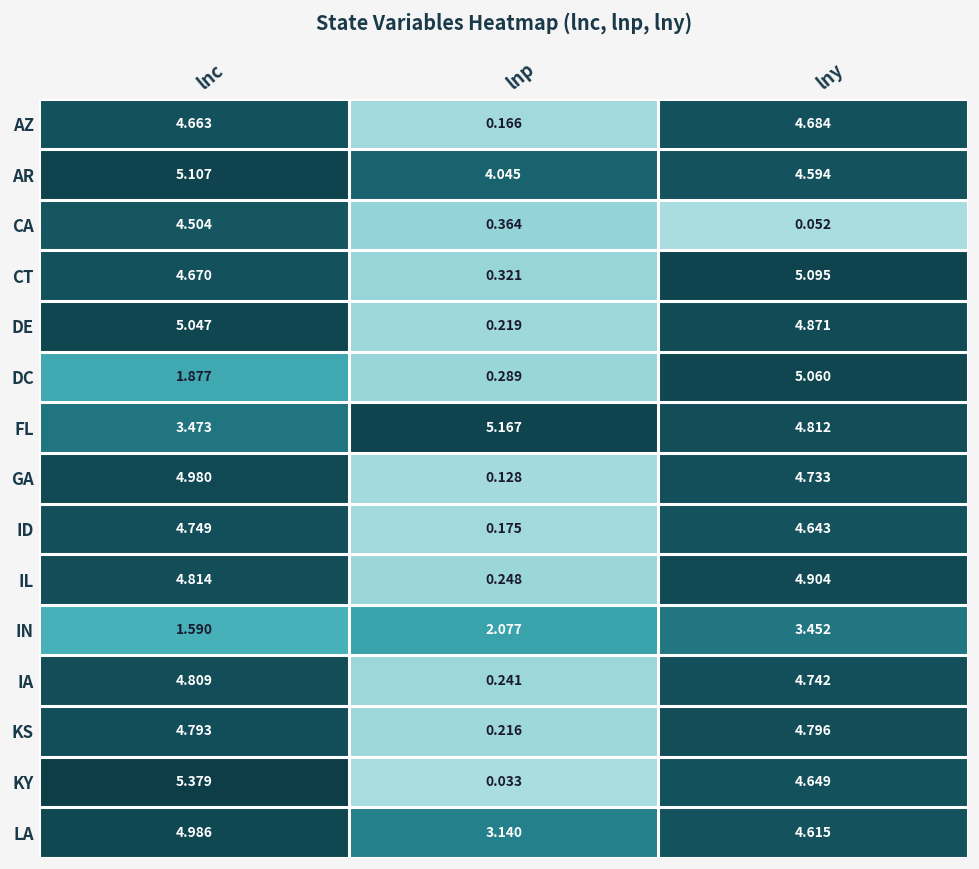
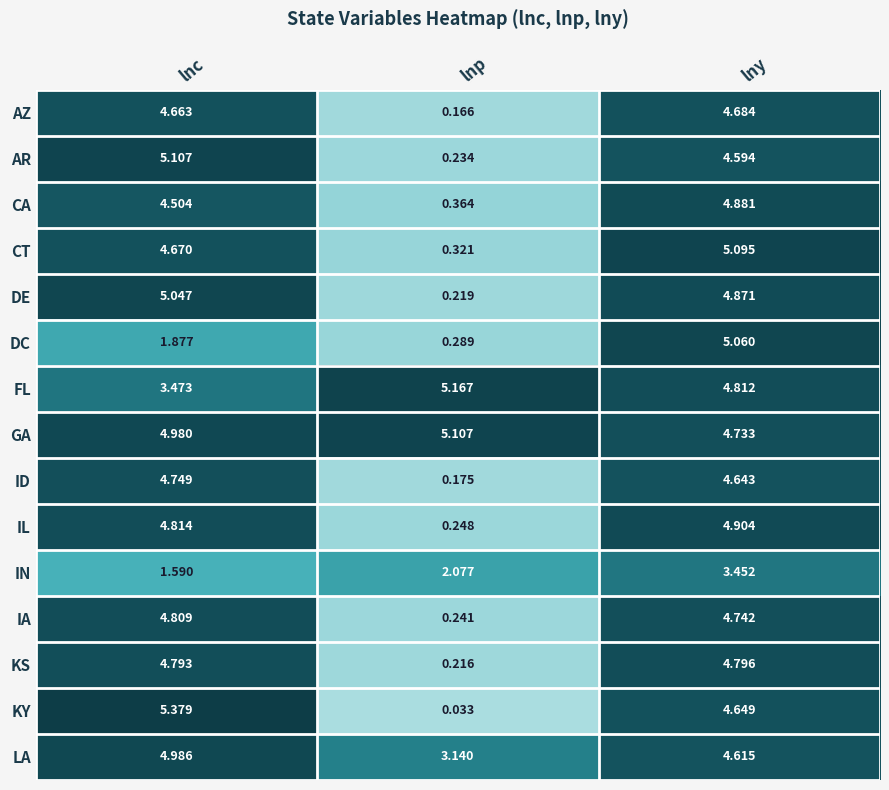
  {
    "AZ": {
      "lnc": 4.663,
      "lnp": 0.166,
      "lny": 4.684
    },
    "AR": {
      "lnc": 5.107,
-     "lnp": 4.045,
+     "lnp": 0.234,
      "lny": 4.594
    },
    "CA": {
      "lnc": 4.504,
      "lnp": 0.364,
-     "lny": 0.052
+     "lny": 4.881
    },
    "CT": {
      "lnc": 4.670,
      "lnp": 0.321,
      "lny": 5.095
    },
    "DE": {
      "lnc": 5.047,
      "lnp": 0.219,
      "lny": 4.871
    },
    "DC": {
      "lnc": 1.877,
      "lnp": 0.289,
      "lny": 5.060
    },
    "FL": {
      "lnc": 3.473,
      "lnp": 5.167,
      "lny": 4.812
    },
    "GA": {
      "lnc": 4.980,
-     "lnp": 0.128,
+     "lnp": 5.107,
      "lny": 4.733
    },
    "ID": {
      "lnc": 4.749,
      "lnp": 0.175,
      "lny": 4.643
    },
    "IL": {
      "lnc": 4.814,
      "lnp": 0.248,
      "lny": 4.904
    },
    "IN": {
      "lnc": 1.590,
      "lnp": 2.077,
      "lny": 3.452
    },
    "IA": {
      "lnc": 4.809,
      "lnp": 0.241,
      "lny": 4.742
    },
    "KS": {
      "lnc": 4.793,
      "lnp": 0.216,
      "lny": 4.796
    },
    "KY": {
      "lnc": 5.379,
      "lnp": 0.033,
      "lny": 4.649
    },
    "LA": {
      "lnc": 4.986,
      "lnp": 3.140,
      "lny": 4.615
    }
  }
